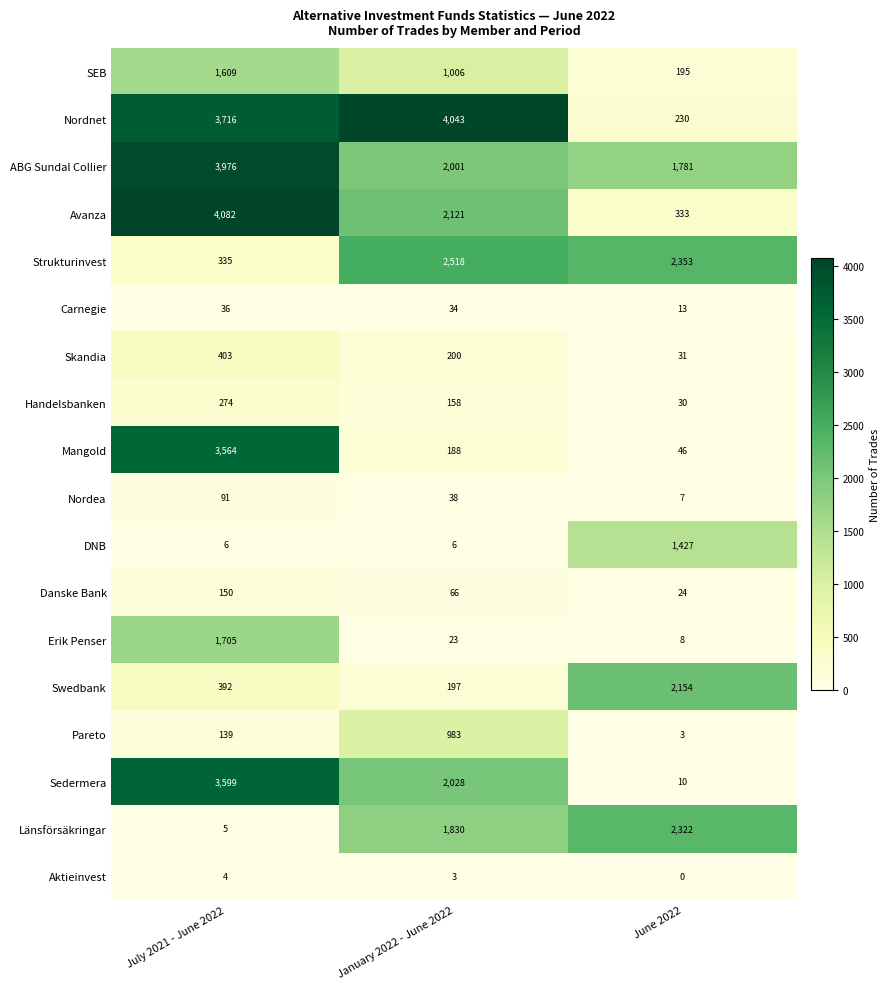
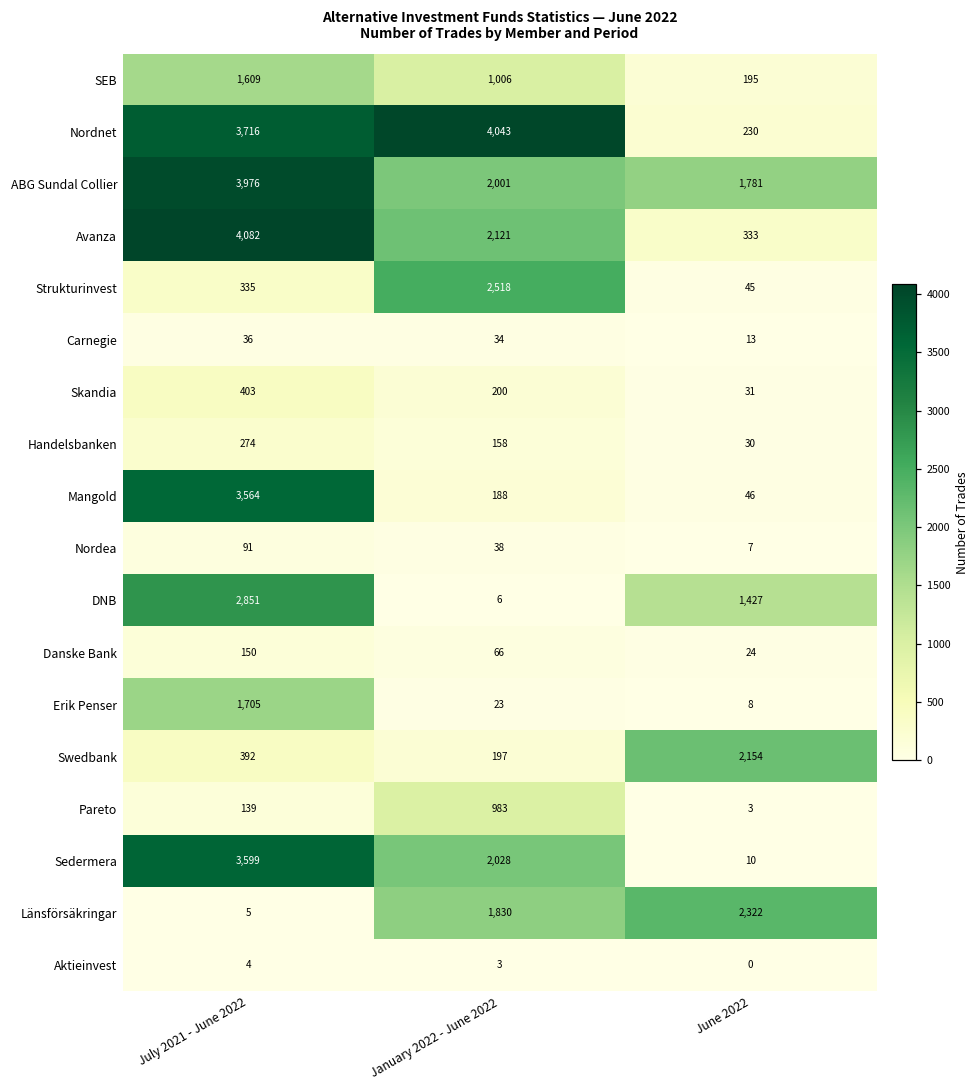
  {
    "SEB": {
      "July 2021 - June 2022": "1,609",
      "January 2022 - June 2022": "1,006",
      "June 2022": "195"
    },
    "Nordnet": {
      "July 2021 - June 2022": "3,716",
      "January 2022 - June 2022": "4,043",
      "June 2022": "230"
    },
    "ABG Sundal Collier": {
      "July 2021 - June 2022": "3,976",
      "January 2022 - June 2022": "2,001",
      "June 2022": "1,781"
    },
    "Avanza": {
      "July 2021 - June 2022": "4,082",
      "January 2022 - June 2022": "2,121",
      "June 2022": "333"
    },
    "Strukturinvest": {
      "July 2021 - June 2022": "335",
      "January 2022 - June 2022": "2,518",
-     "June 2022": "2,353"
+     "June 2022": "45"
    },
    "Carnegie": {
      "July 2021 - June 2022": "36",
      "January 2022 - June 2022": "34",
      "June 2022": "13"
    },
    "Skandia": {
      "July 2021 - June 2022": "403",
      "January 2022 - June 2022": "200",
      "June 2022": "31"
    },
    "Handelsbanken": {
      "July 2021 - June 2022": "274",
      "January 2022 - June 2022": "158",
      "June 2022": "30"
    },
    "Mangold": {
      "July 2021 - June 2022": "3,564",
      "January 2022 - June 2022": "188",
      "June 2022": "46"
    },
    "Nordea": {
      "July 2021 - June 2022": "91",
      "January 2022 - June 2022": "38",
      "June 2022": "7"
    },
    "DNB": {
-     "July 2021 - June 2022": "6",
+     "July 2021 - June 2022": "2,851",
      "January 2022 - June 2022": "6",
      "June 2022": "1,427"
    },
    "Danske Bank": {
      "July 2021 - June 2022": "150",
      "January 2022 - June 2022": "66",
      "June 2022": "24"
    },
    "Erik Penser": {
      "July 2021 - June 2022": "1,705",
      "January 2022 - June 2022": "23",
      "June 2022": "8"
    },
    "Swedbank": {
      "July 2021 - June 2022": "392",
      "January 2022 - June 2022": "197",
      "June 2022": "2,154"
    },
    "Pareto": {
      "July 2021 - June 2022": "139",
      "January 2022 - June 2022": "983",
      "June 2022": "3"
    },
    "Sedermera": {
      "July 2021 - June 2022": "3,599",
      "January 2022 - June 2022": "2,028",
      "June 2022": "10"
    },
    "Länsförsäkringar": {
      "July 2021 - June 2022": "5",
      "January 2022 - June 2022": "1,830",
      "June 2022": "2,322"
    },
    "Aktieinvest": {
      "July 2021 - June 2022": "4",
      "January 2022 - June 2022": "3",
      "June 2022": "0"
    }
  }
